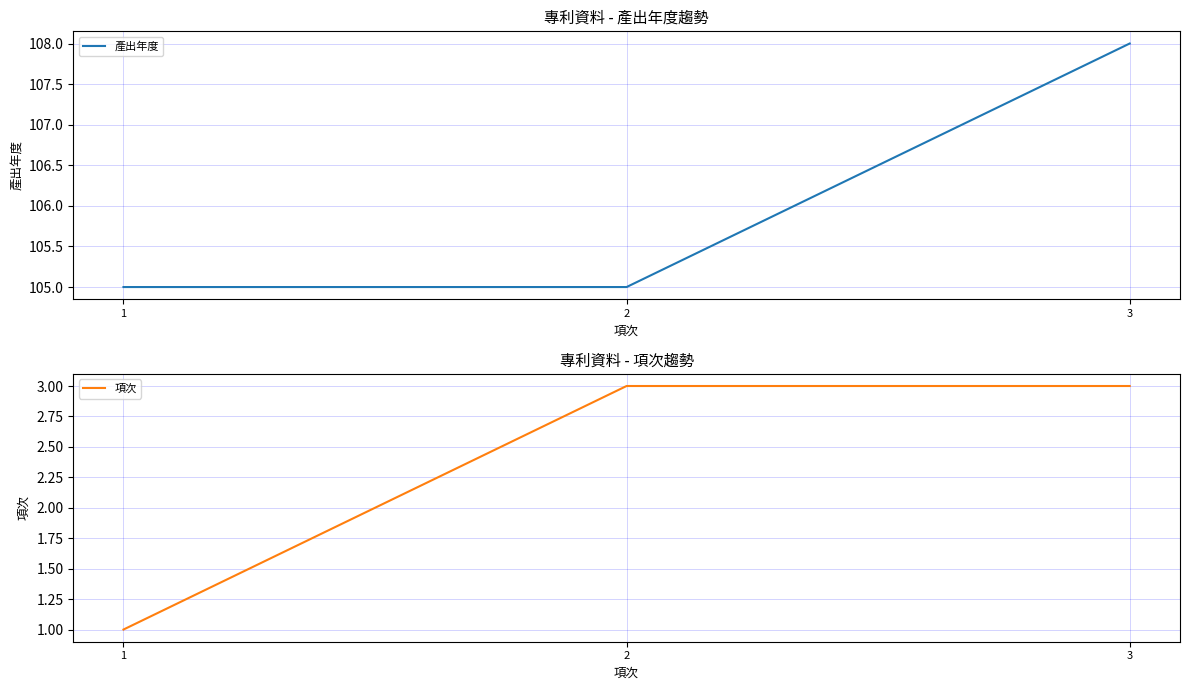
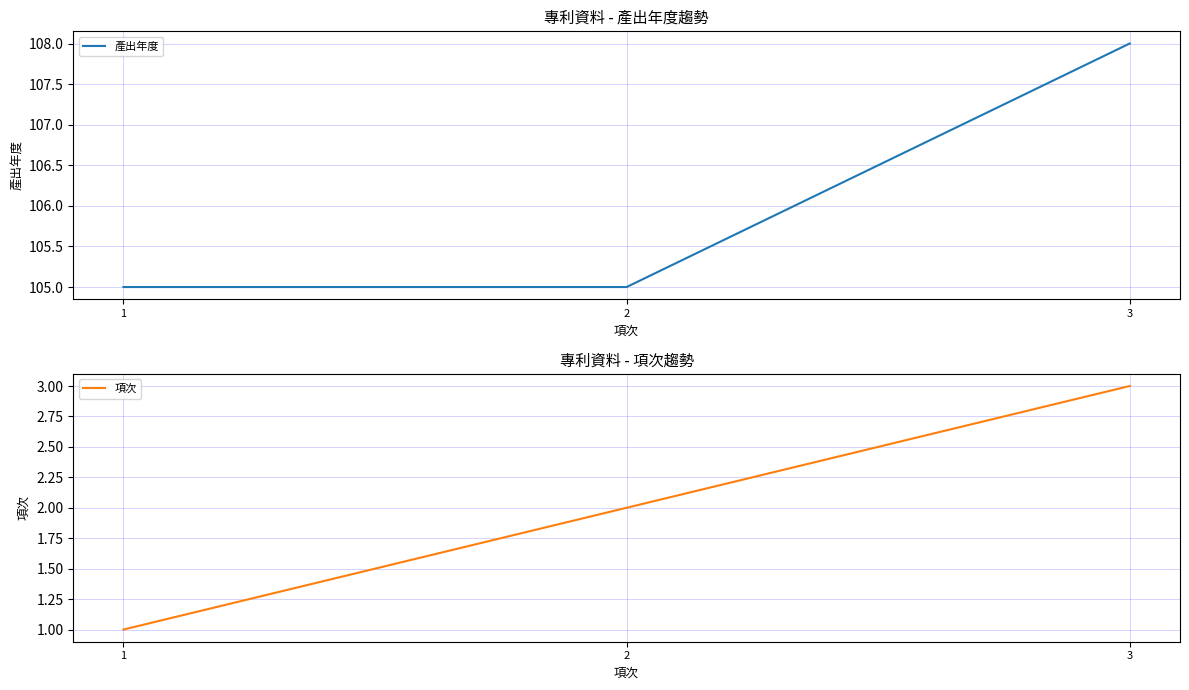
  {
    "專利資料 - 產出年度趨勢": {
      "1": 105.0,
      "2": 105.0,
      "3": 108.0
    },
    "專利資料 - 項次趨勢": {
      "1": 1,
-     "2": 3,
+     "2": 2,
      "3": 3
    }
  }
